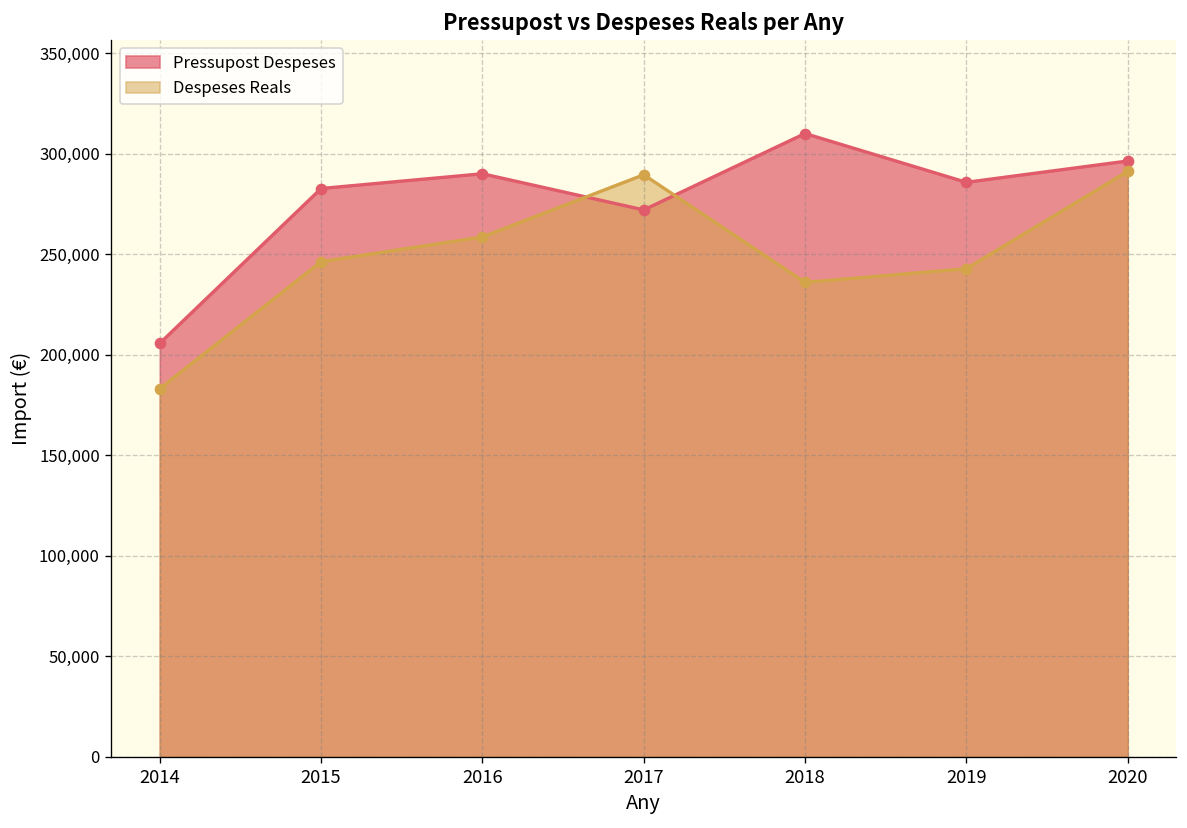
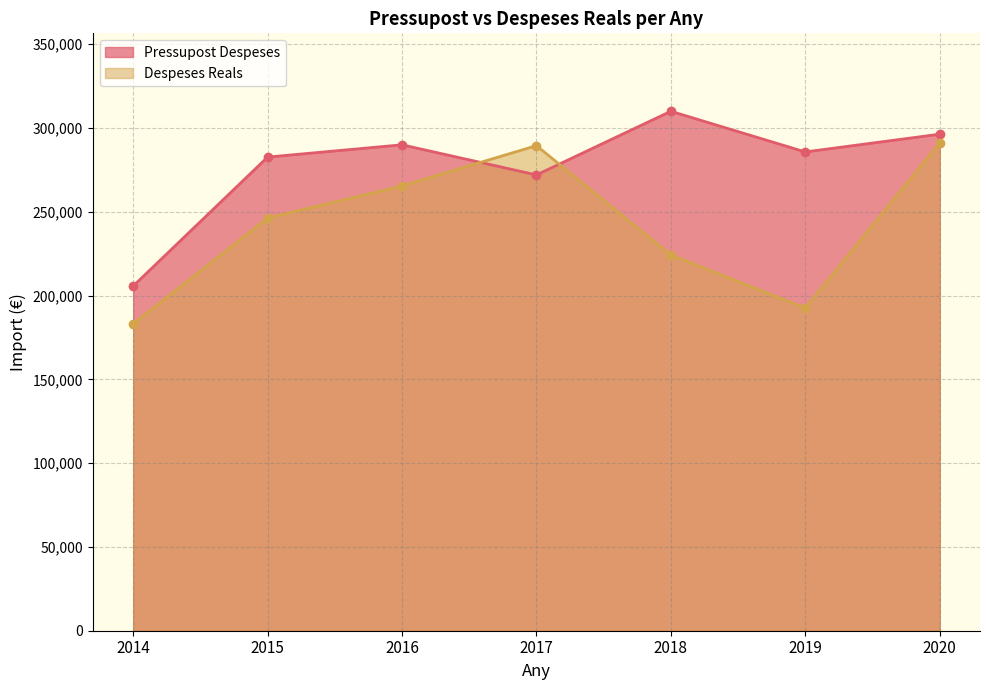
  {
    "Pressupost Despeses": {
      "2014": "206,000",
      "2015": "283,000",
      "2016": "290,000",
      "2017": "272,000",
      "2018": "310,000",
      "2019": "286,000",
      "2020": "296,000"
    },
    "Despeses Reals": {
      "2014": "183,000",
      "2015": "246,000",
-     "2016": "259,000",
+     "2016": "265,000",
      "2017": "289,000",
-     "2018": "236,000",
-     "2019": "243,000",
+     "2018": "224,000",
+     "2019": "193,000",
      "2020": "291,000"
    }
  }
